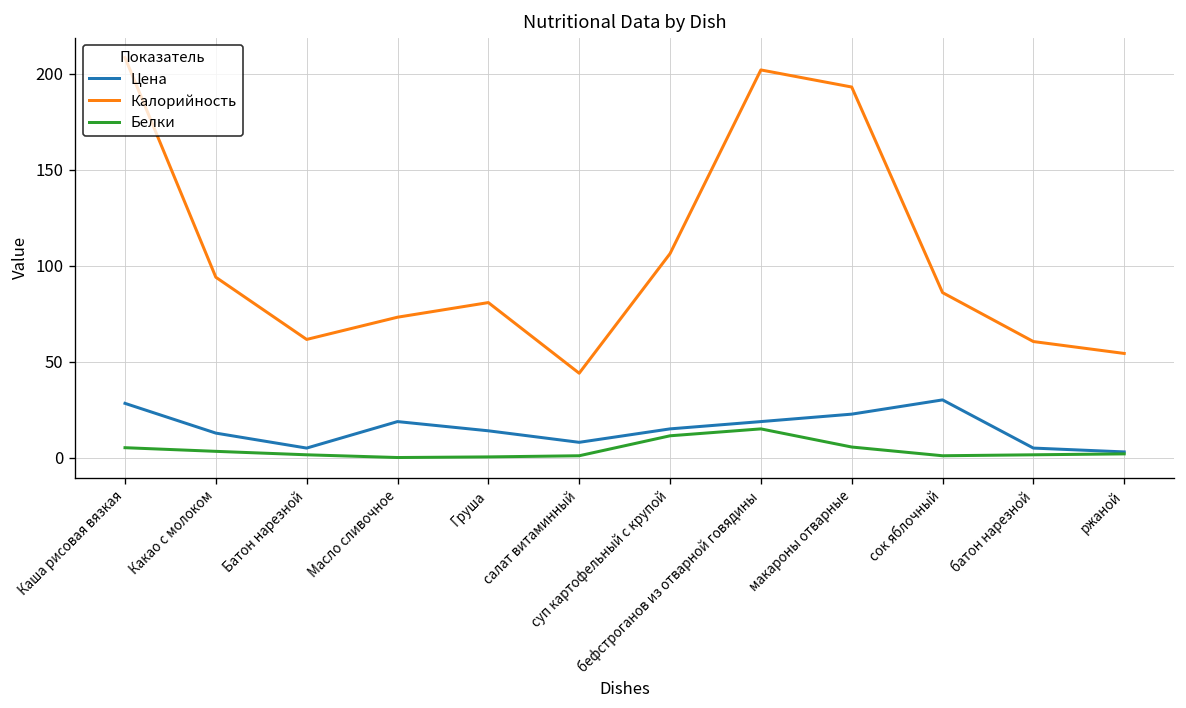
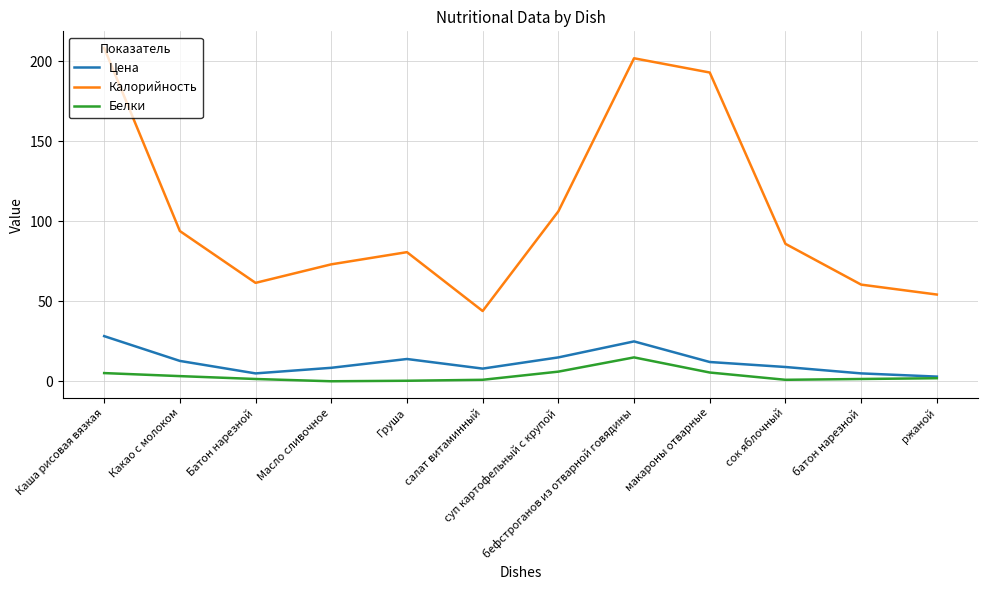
  {
    "Цена": {
      "Каша рисовая вязкая": 28,
      "Какао с молоком": 13,
      "Батон нарезной": 5,
-     "Масло сливочное": 19,
+     "Масло сливочное": 9,
      "Груша": 14,
      "салат витаминный": 8,
      "суп картофельный с крупой": 15,
-     "бефстроганов из отварной говядины": 19,
-     "макароны отварные": 23,
-     "сок яблочный": 30,
+     "бефстроганов из отварной говядины": 25,
+     "макароны отварные": 12,
+     "сок яблочный": 9,
      "батон нарезной": 5
    },
    "Калорийность": {
      "Какао с молоком": 94,
      "Батон нарезной": 62,
      "Масло сливочное": 73,
      "Груша": 81,
      "салат витаминный": 44,
      "суп картофельный с крупой": 106,
      "бефстроганов из отварной говядины": 202,
      "макароны отварные": 193,
      "сок яблочный": 86,
      "батон нарезной": 61,
      "ржаной": 54
    },
    "Белки": {
      "Каша рисовая вязкая": 5,
      "Какао с молоком": 3,
      "Батон нарезной": 2,
      "Масло сливочное": 0,
      "Груша": 0,
      "салат витаминный": 1,
-     "суп картофельный с крупой": 11,
+     "суп картофельный с крупой": 6,
      "бефстроганов из отварной говядины": 15,
      "макароны отварные": 6,
      "сок яблочный": 1,
      "батон нарезной": 2
    }
  }
